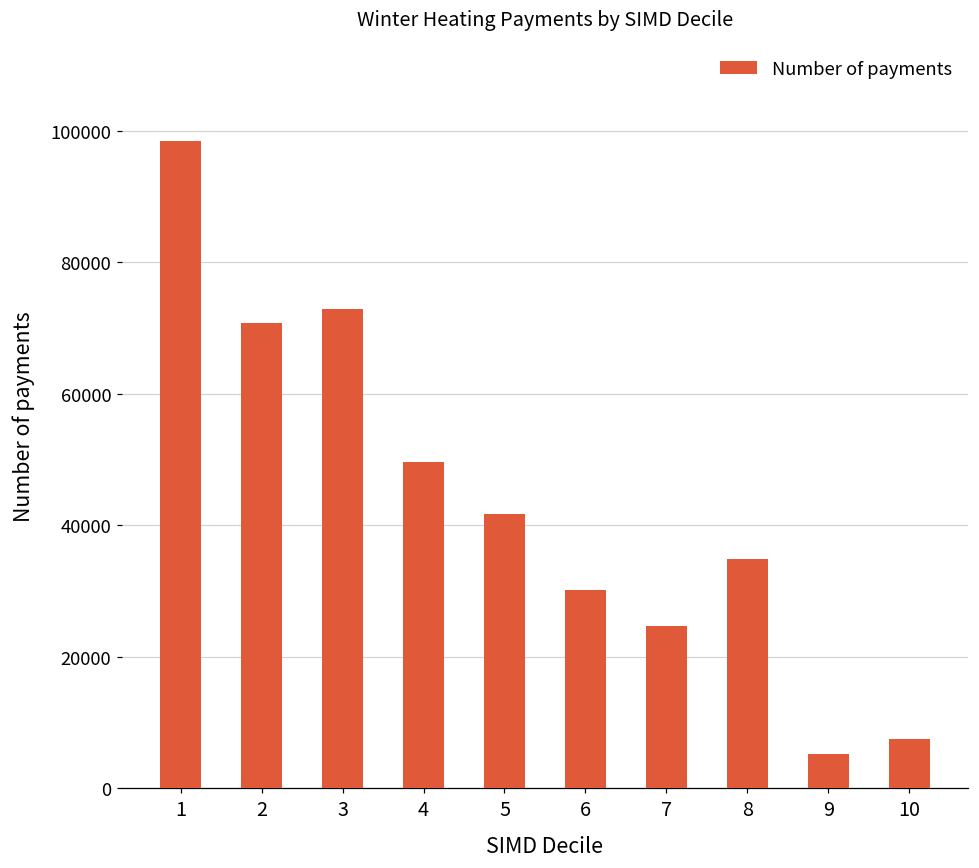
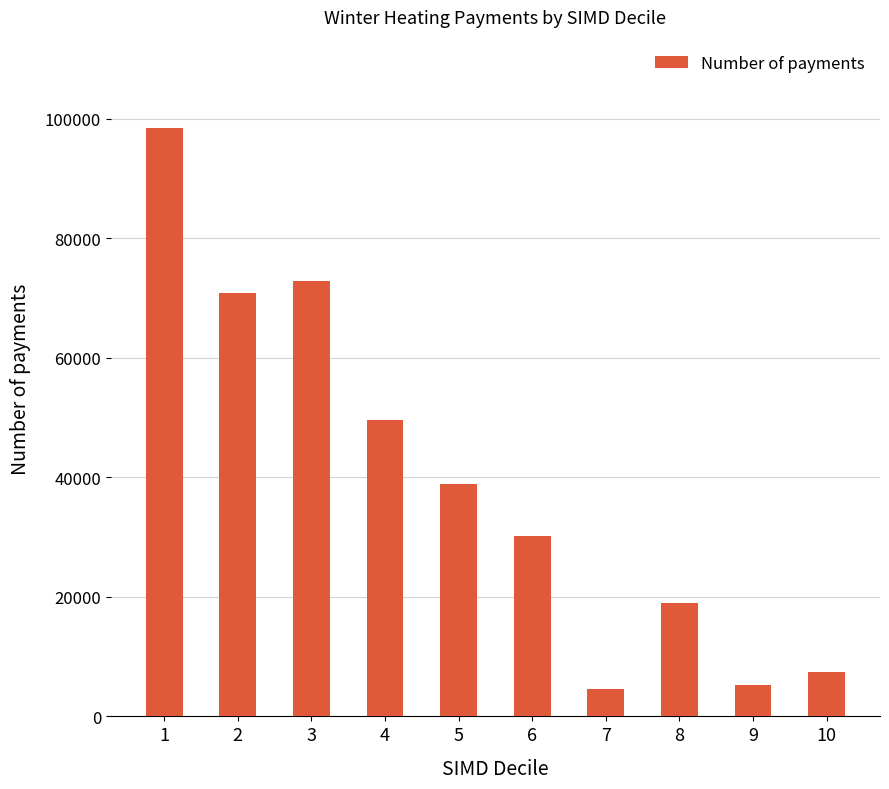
  {
    "1": 98000,
    "2": 71000,
    "3": 73000,
    "4": 50000,
-   "5": 42000,
+   "5": 39000,
    "6": 30000,
-   "7": 25000,
-   "8": 35000,
+   "7": 5000,
+   "8": 19000,
    "9": 5000,
    "10": 7000
  }
